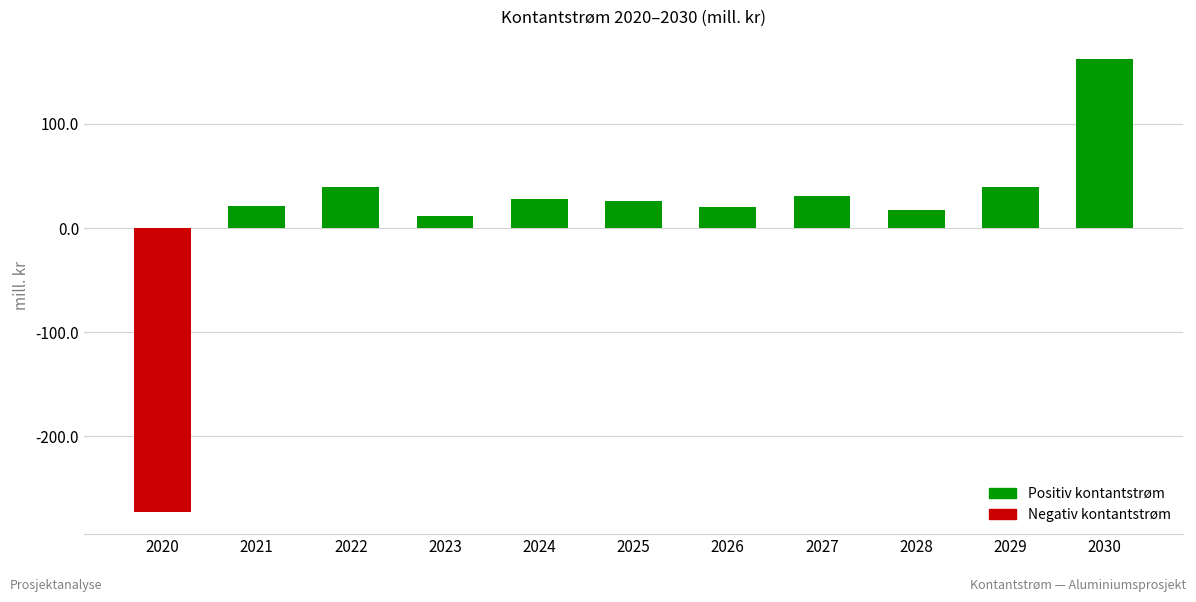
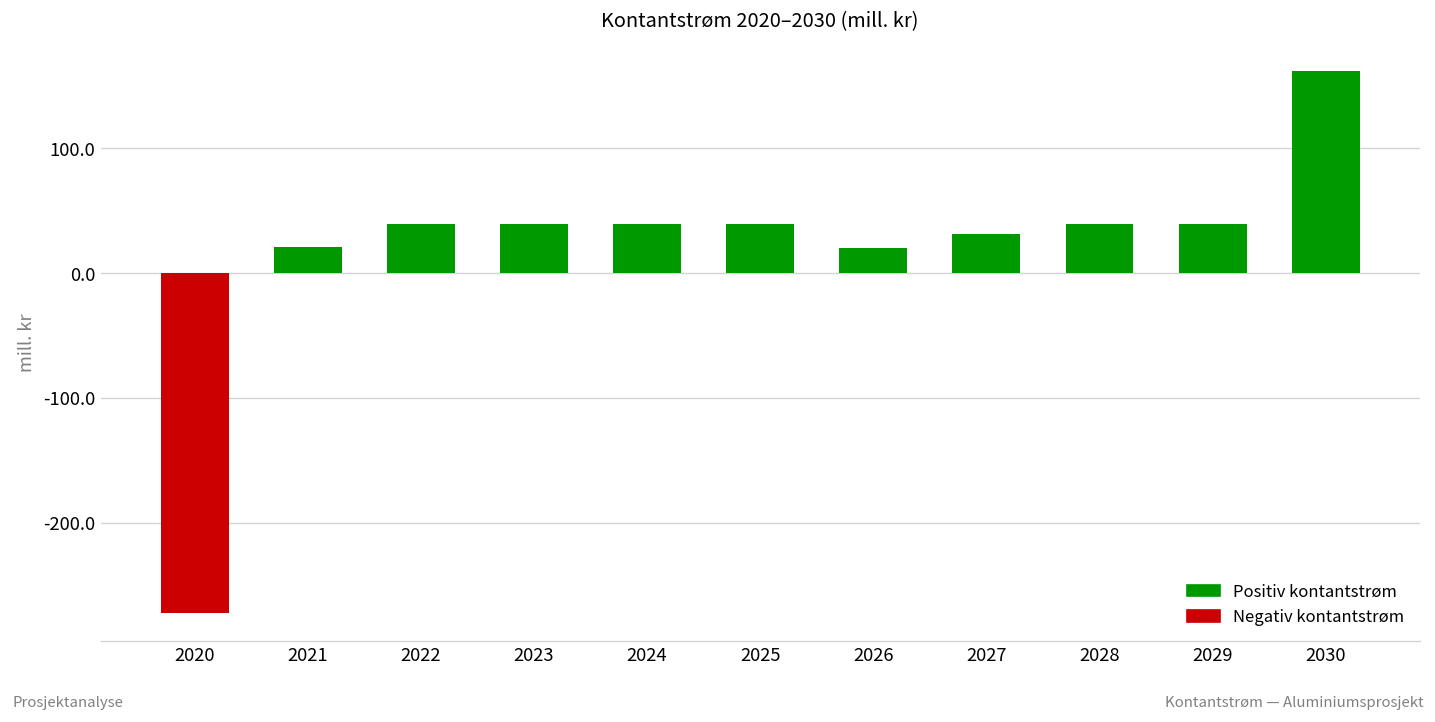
  {
    "2020": -273,
    "2021": 21,
    "2022": 39,
-   "2023": 12,
-   "2024": 28,
-   "2025": 26,
+   "2023": 39,
+   "2024": 39,
+   "2025": 39,
    "2026": 20,
    "2027": 31,
-   "2028": 17,
+   "2028": 39,
    "2029": 39,
    "2030": 162
  }
